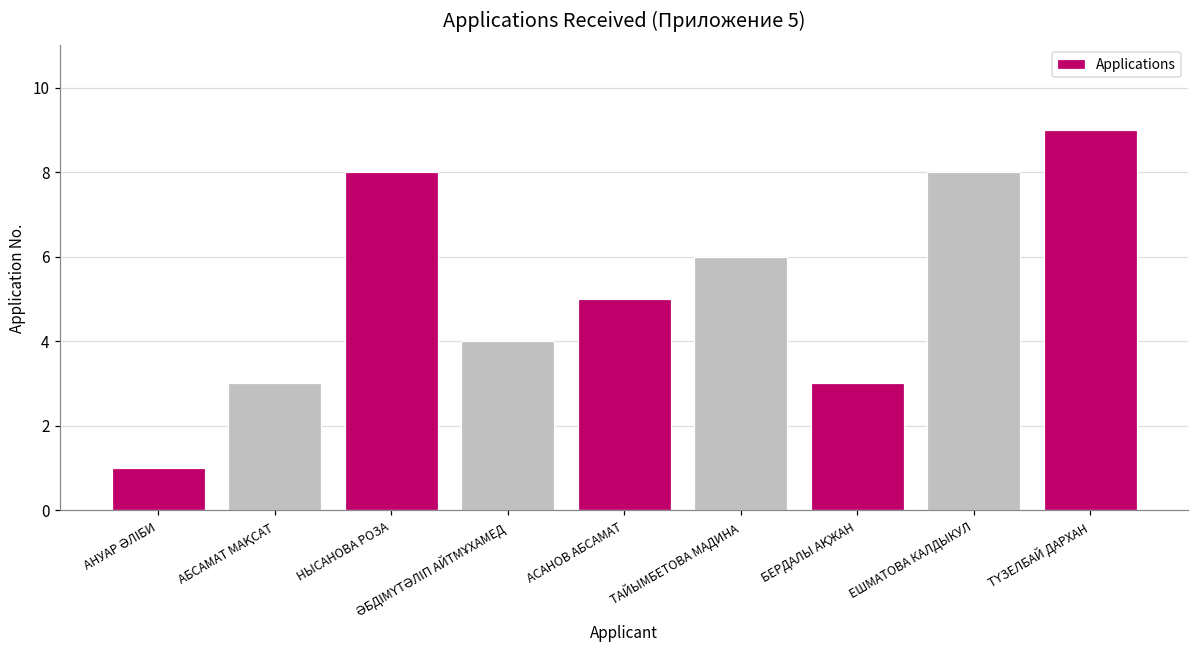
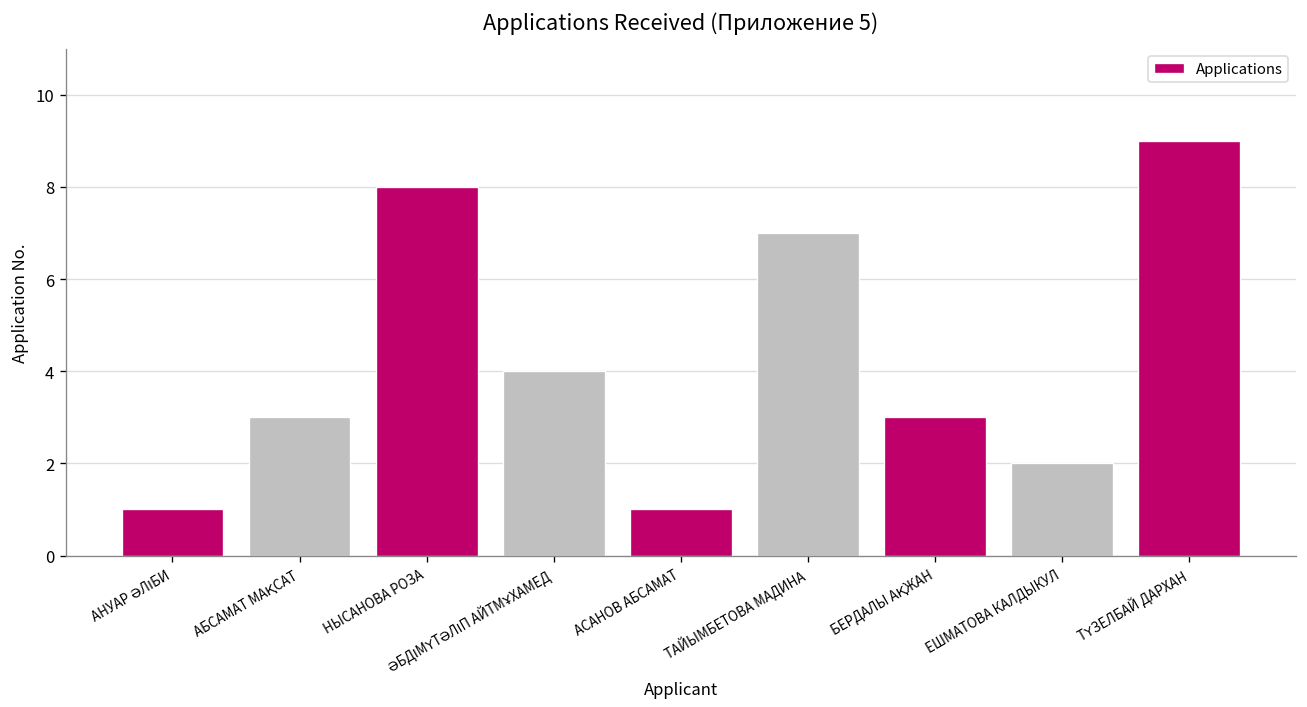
  {
    "АНУАР ӘЛІБИ": 1,
    "АБСАМАТ МАҚСАТ": 3,
    "НЫСАНОВА РОЗА": 8,
    "ӘБДІМҮТӘЛІП АЙТМҰХАМЕД": 4,
-   "АСАНОВ АБСАМАТ": 5,
-   "ТАЙЫМБЕТОВА МАДИНА": 6,
+   "АСАНОВ АБСАМАТ": 1,
+   "ТАЙЫМБЕТОВА МАДИНА": 7,
    "БЕРДАЛЫ АҚЖАН": 3,
-   "ЕШМАТОВА КАЛДЫКУЛ": 8,
+   "ЕШМАТОВА КАЛДЫКУЛ": 2,
    "ТҮЗЕЛБАЙ ДАРХАН": 9
  }
